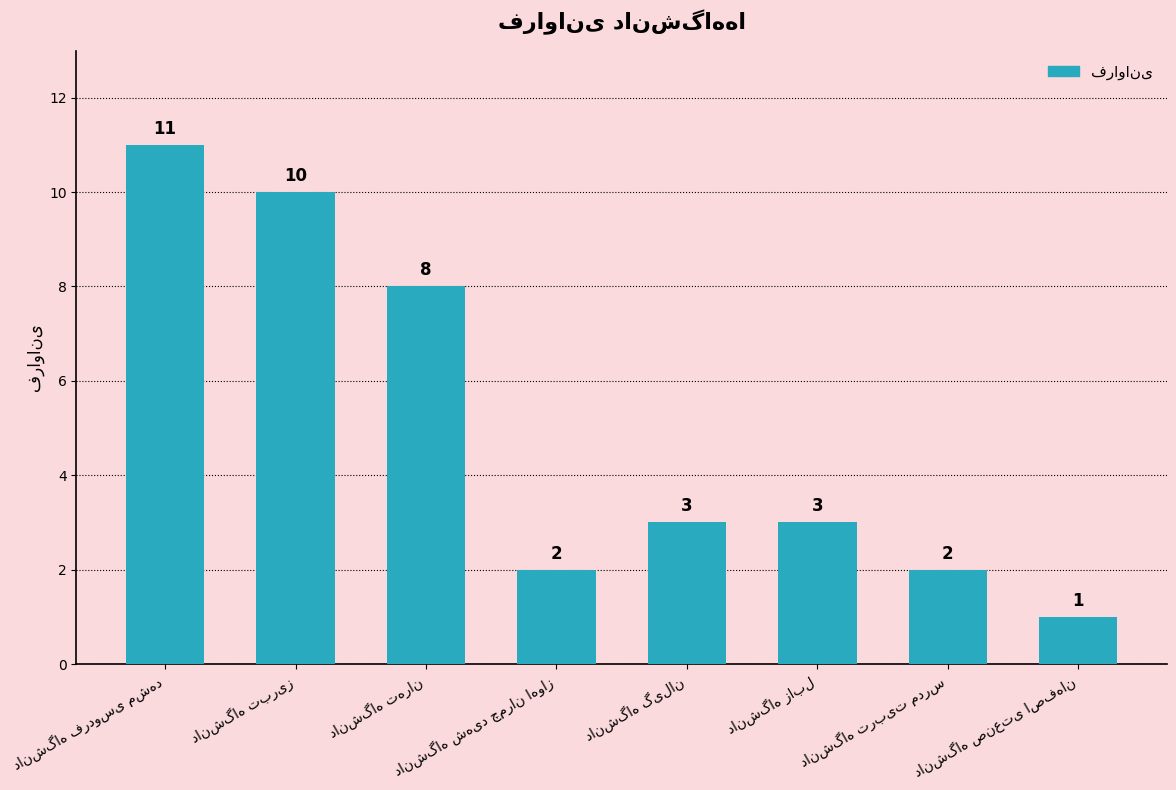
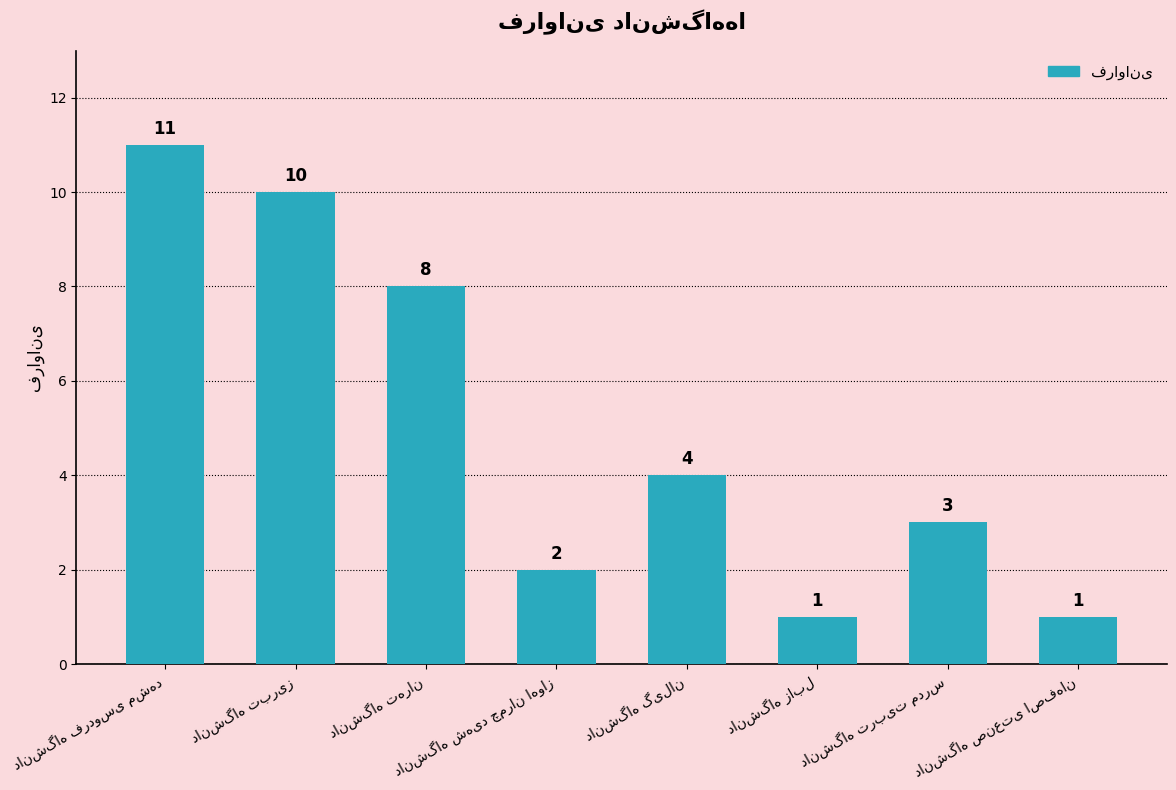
  {
    "دانشگاه فردوسی مشهد": 11,
    "دانشگاه تبریز": 10,
    "دانشگاه تهران": 8,
    "دانشگاه شهید چمران اهواز": 2,
-   "دانشگاه گیلان": 3,
-   "دانشگاه زابل": 3,
-   "دانشگاه تربیت مدرس": 2,
+   "دانشگاه گیلان": 4,
+   "دانشگاه زابل": 1,
+   "دانشگاه تربیت مدرس": 3,
    "دانشگاه صنعتی اصفهان": 1
  }
